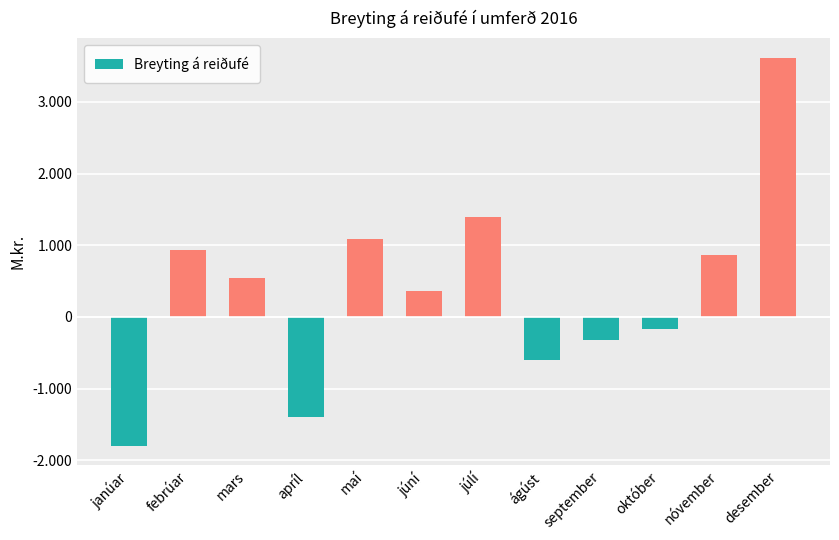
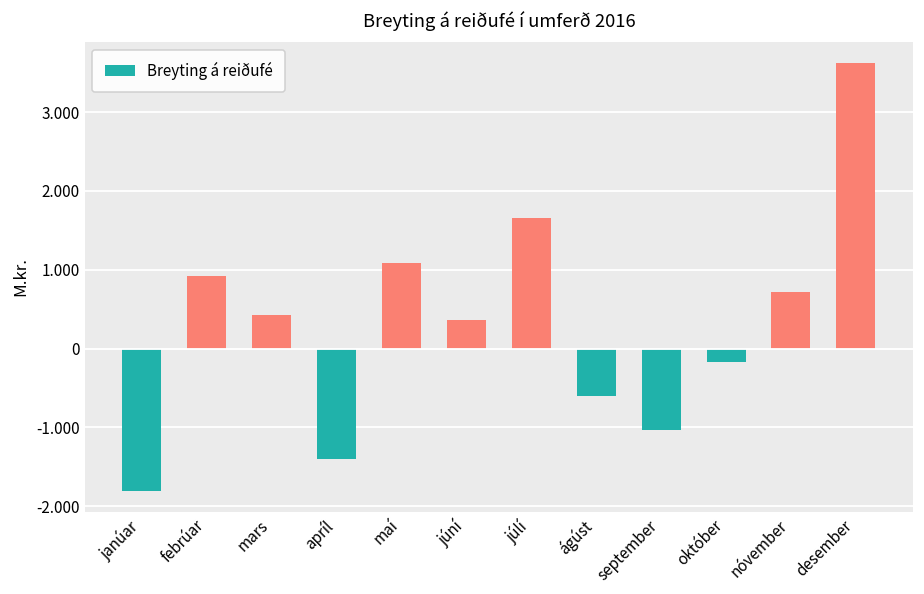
  {
    "janúar": -1.8,
    "febrúar": 0.9,
-   "mars": 0.5,
+   "mars": 0.4,
    "apríl": -1.4,
    "maí": 1.1,
    "júní": 0.4,
-   "júlí": 1.4,
+   "júlí": 1.7,
    "ágúst": -0.6,
-   "september": -0.3,
+   "september": -1.0,
    "október": -0.2,
-   "nóvember": 0.9,
+   "nóvember": 0.7,
    "desember": 3.6
  }
